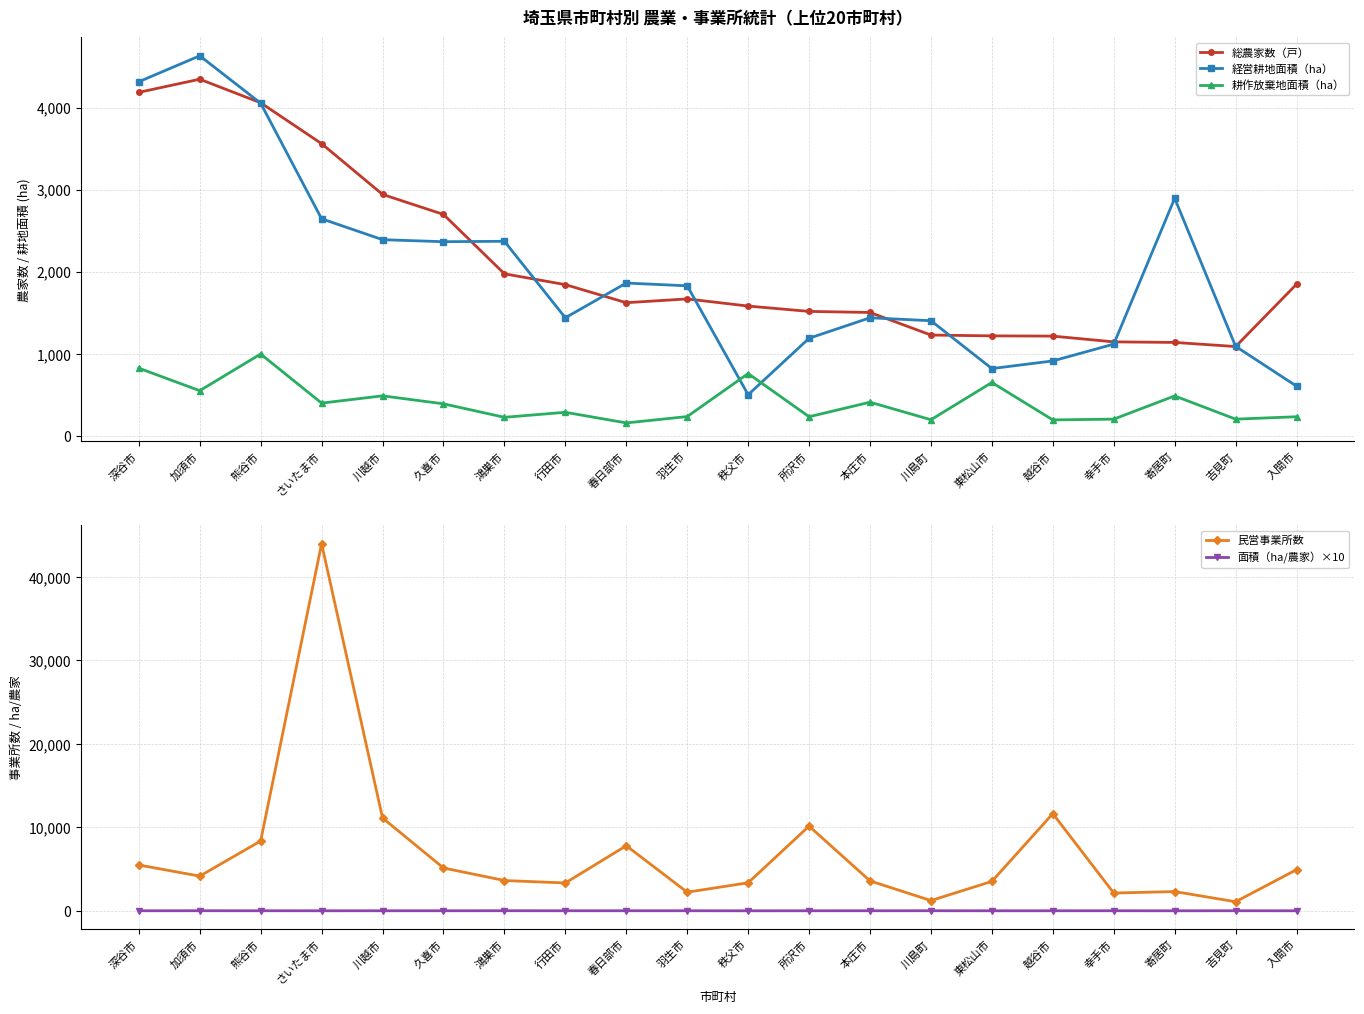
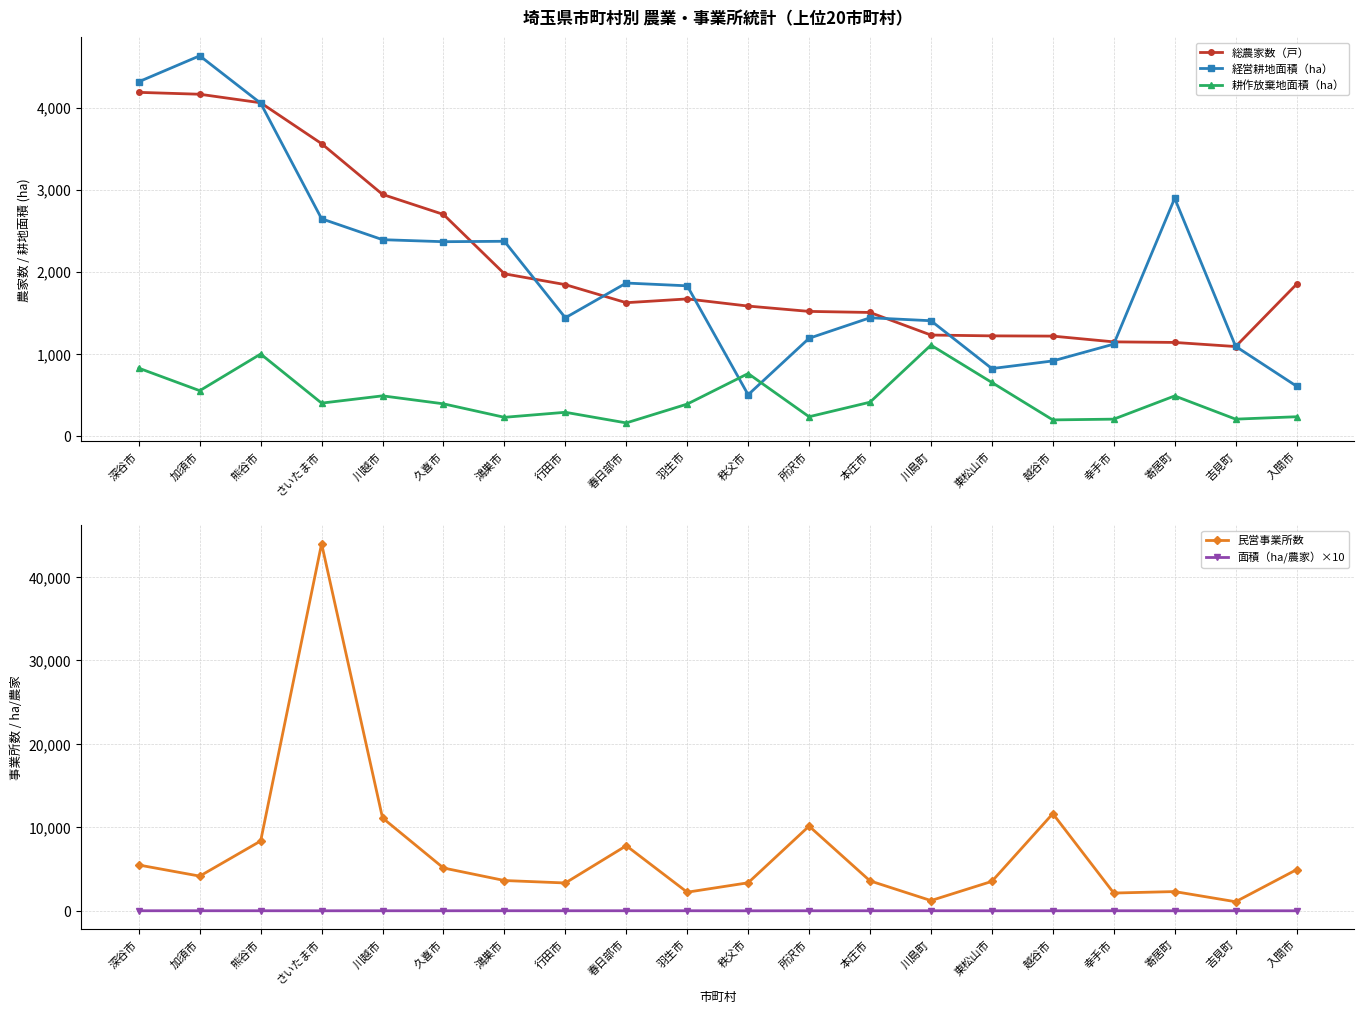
  {
    "埼玉県市町村別 農業・事業所統計（上位20市町村）": {
      "総農家数（戸）": {
        "深谷市": "4,200",
-       "加須市": "4,300",
+       "加須市": "4,200",
        "さいたま市": "3,600",
        "川越市": "2,900",
        "久喜市": "2,700",
        "鴻巣市": "2,000",
        "行田市": "1,800",
        "春日部市": "1,600",
        "羽生市": "1,700",
        "秩父市": "1,600",
        "所沢市": "1,500",
        "本庄市": "1,500",
        "川島町": "1,200",
        "東松山市": "1,200",
        "越谷市": "1,200",
        "寄居町": "1,100",
        "入間市": "1,800"
      },
      "経営耕地面積（ha）": {
        "深谷市": "4,300",
        "加須市": "4,600",
        "さいたま市": "2,600",
        "川越市": "2,400",
        "久喜市": "2,400",
        "鴻巣市": "2,400",
        "行田市": "1,400",
        "春日部市": "1,900",
        "羽生市": "1,800",
        "秩父市": "500",
        "所沢市": "1,200",
        "本庄市": "1,400",
        "川島町": "1,400",
        "東松山市": "800",
        "越谷市": "900",
        "寄居町": "2,900",
        "入間市": "600"
      },
      "耕作放棄地面積（ha）": {
        "深谷市": "800",
        "加須市": "600",
        "熊谷市": "1,000",
        "さいたま市": "400",
        "川越市": "500",
        "久喜市": "400",
        "鴻巣市": "200",
        "行田市": "300",
        "春日部市": "200",
-       "羽生市": "200",
+       "羽生市": "400",
        "秩父市": "800",
        "所沢市": "200",
        "本庄市": "400",
-       "川島町": "200",
+       "川島町": "1,100",
        "東松山市": "700",
        "越谷市": "200",
        "幸手市": "200",
        "寄居町": "500",
        "吉見町": "200",
        "入間市": "200"
      }
    }
  }
